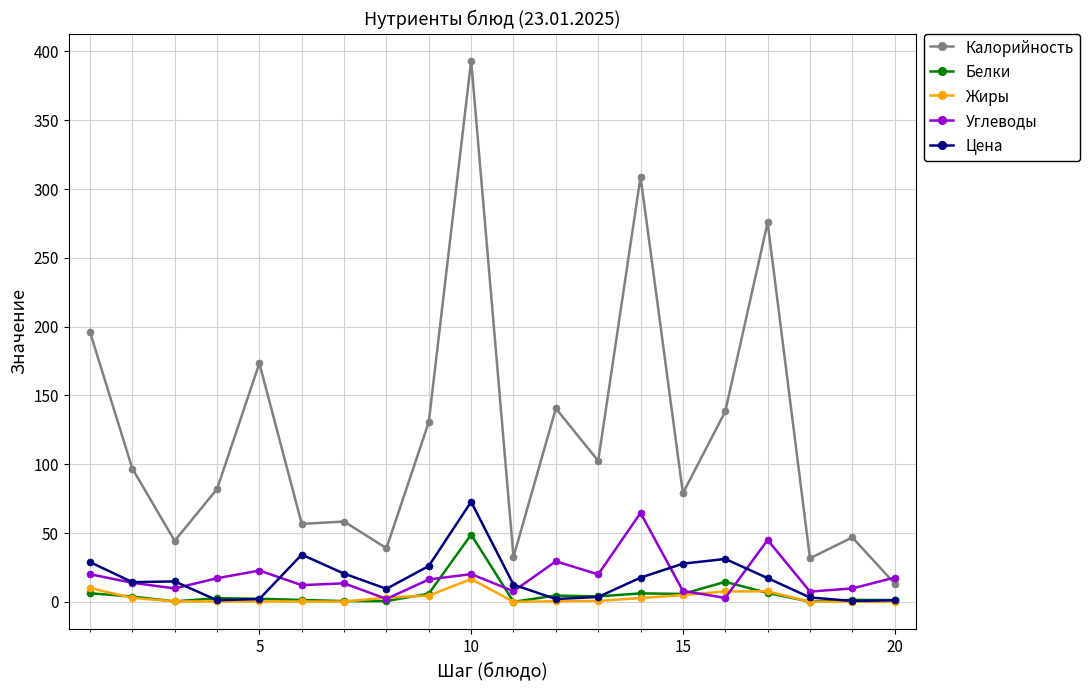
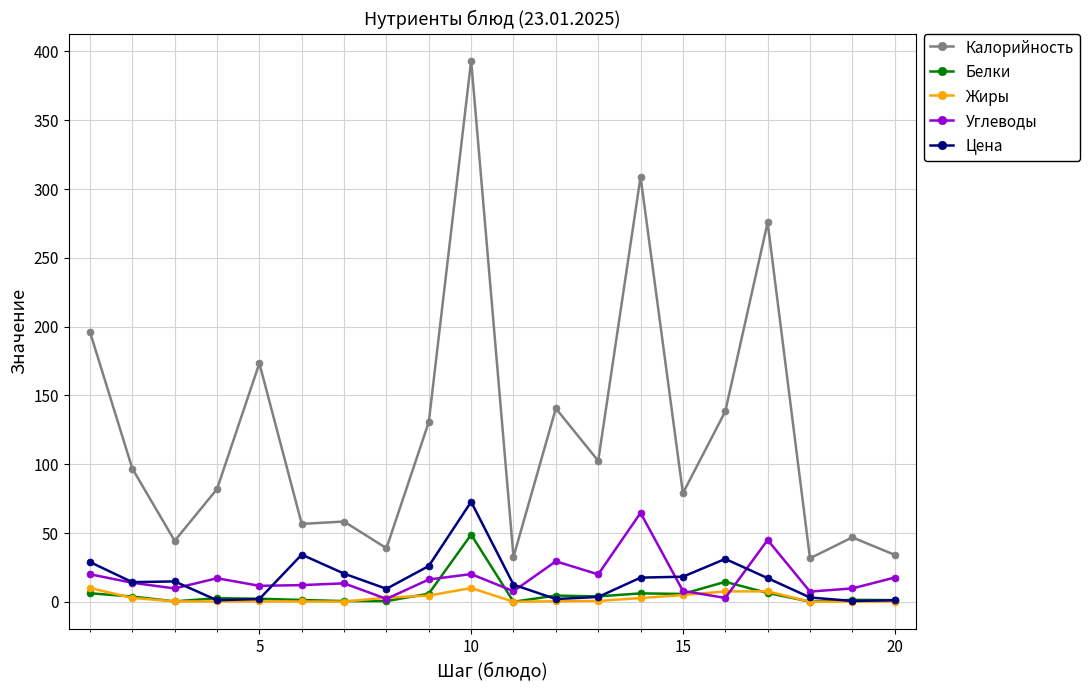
  {
    "Калорийность": {
      "5": 173,
      "10": 393,
      "15": 79,
-     "20": 13
+     "20": 34
    },
    "Белки": {
      "10": 49
    },
    "Жиры": {
-     "10": 17
+     "10": 10
    },
    "Углеводы": {
-     "5": 23,
+     "5": 12,
      "10": 20,
      "15": 8,
      "20": 18
    },
    "Цена": {
      "10": 73,
-     "15": 28
+     "15": 18
    }
  }
